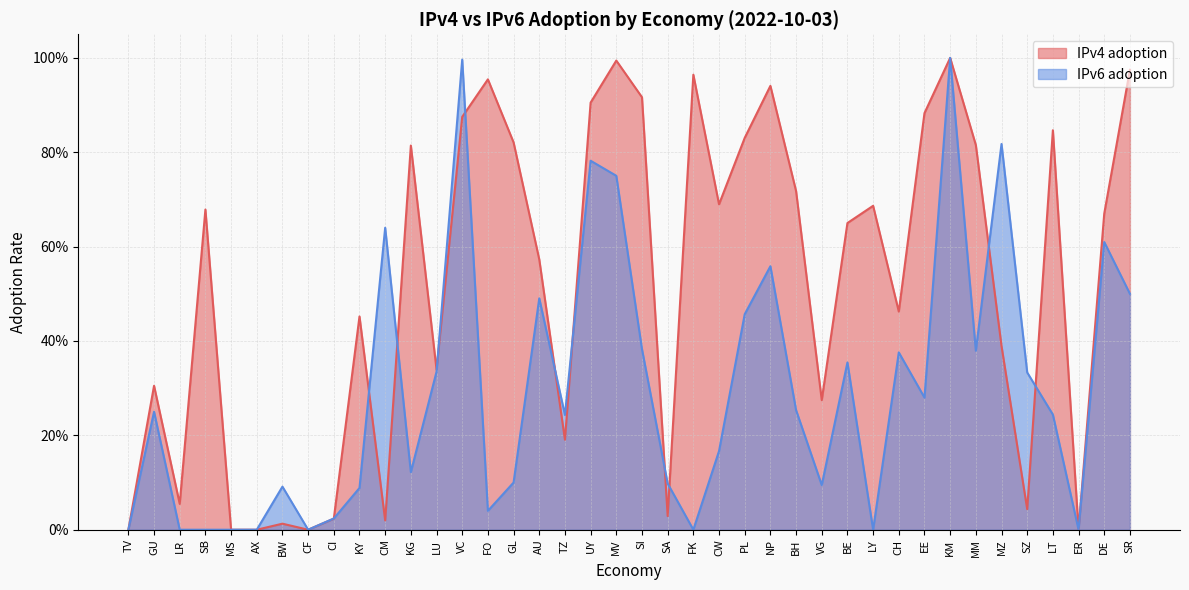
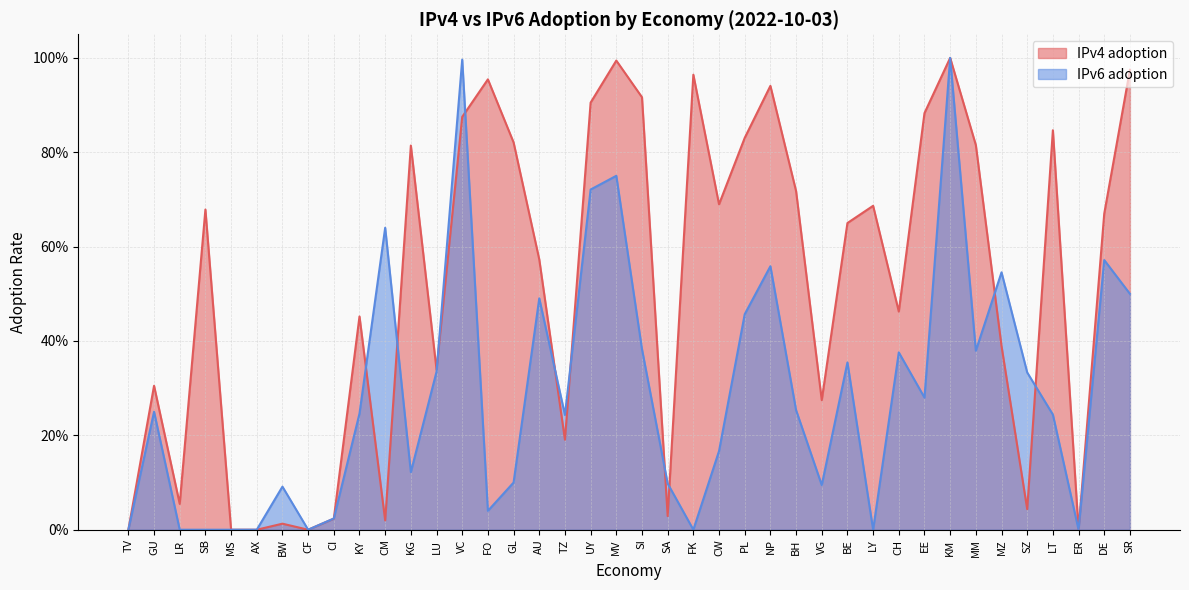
  {
    "IPv4 adoption": {
      "GU": "31%",
      "LR": "5%",
      "SB": "68%",
      "BW": "1%",
      "KY": "45%",
      "CM": "2%",
      "KG": "81%",
      "VC": "88%",
      "FO": "95%",
      "GL": "82%",
      "AU": "57%",
      "TZ": "19%",
      "UY": "91%",
      "MV": "99%",
      "SI": "92%",
      "SA": "3%",
      "FK": "96%",
      "CW": "69%",
      "PL": "83%",
      "NP": "94%",
      "BH": "72%",
      "VG": "27%",
      "BE": "65%",
      "LY": "69%",
      "CH": "46%",
      "EE": "88%",
      "MM": "82%",
      "MZ": "39%",
      "SZ": "4%",
      "LT": "85%",
      "DE": "67%"
    },
    "IPv6 adoption": {
      "GU": "25%",
      "LR": "0%",
      "SB": "0%",
      "BW": "9%",
-     "KY": "9%",
+     "KY": "25%",
      "CM": "64%",
      "KG": "12%",
      "VC": "100%",
      "FO": "4%",
      "GL": "10%",
      "AU": "49%",
      "TZ": "24%",
-     "UY": "78%",
+     "UY": "72%",
      "MV": "75%",
      "SI": "38%",
      "SA": "10%",
      "FK": "0%",
      "CW": "17%",
      "PL": "46%",
      "NP": "56%",
      "BH": "25%",
      "VG": "9%",
      "BE": "35%",
      "LY": "0%",
      "CH": "38%",
      "EE": "28%",
      "MM": "38%",
-     "MZ": "82%",
+     "MZ": "55%",
      "SZ": "33%",
      "LT": "24%",
-     "DE": "61%",
+     "DE": "57%",
      "SR": "50%"
    }
  }
